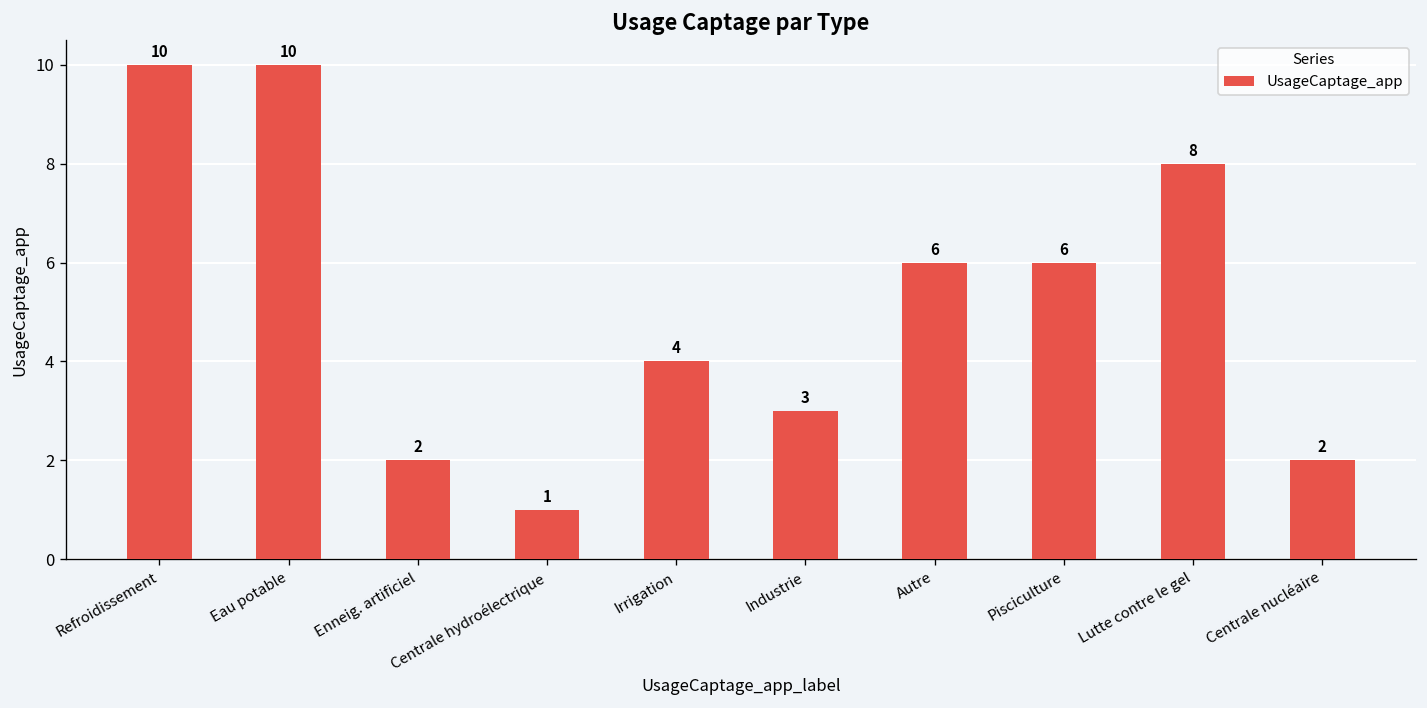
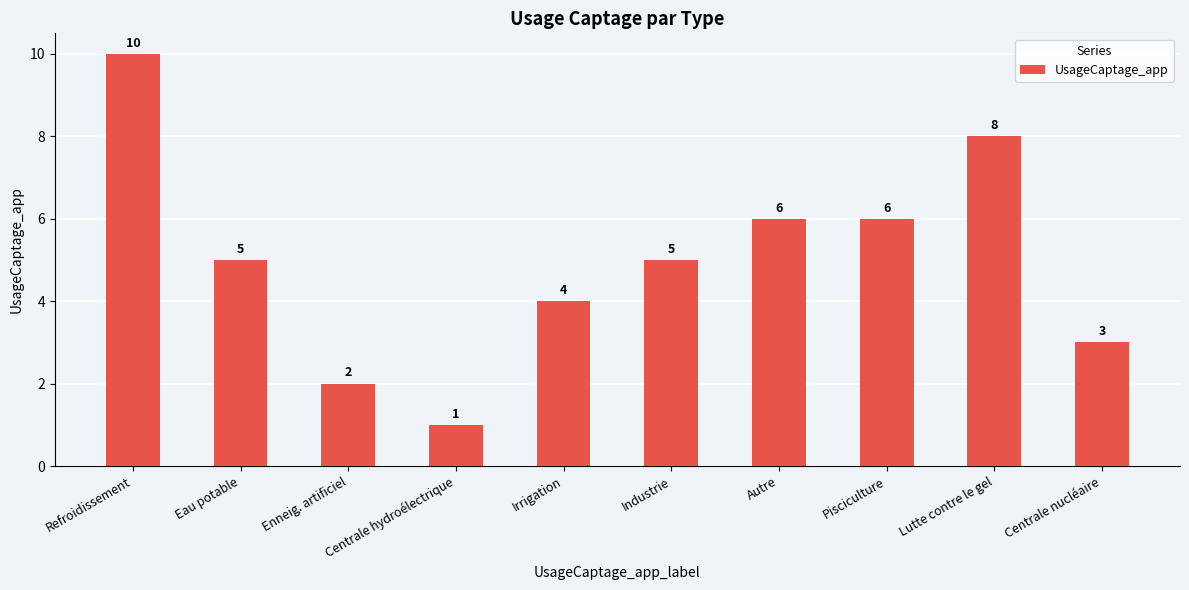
  {
    "Refroidissement": 10,
-   "Eau potable": 10,
+   "Eau potable": 5,
    "Enneig. artificiel": 2,
    "Centrale hydroélectrique": 1,
    "Irrigation": 4,
-   "Industrie": 3,
+   "Industrie": 5,
    "Autre": 6,
    "Pisciculture": 6,
    "Lutte contre le gel": 8,
-   "Centrale nucléaire": 2
+   "Centrale nucléaire": 3
  }
